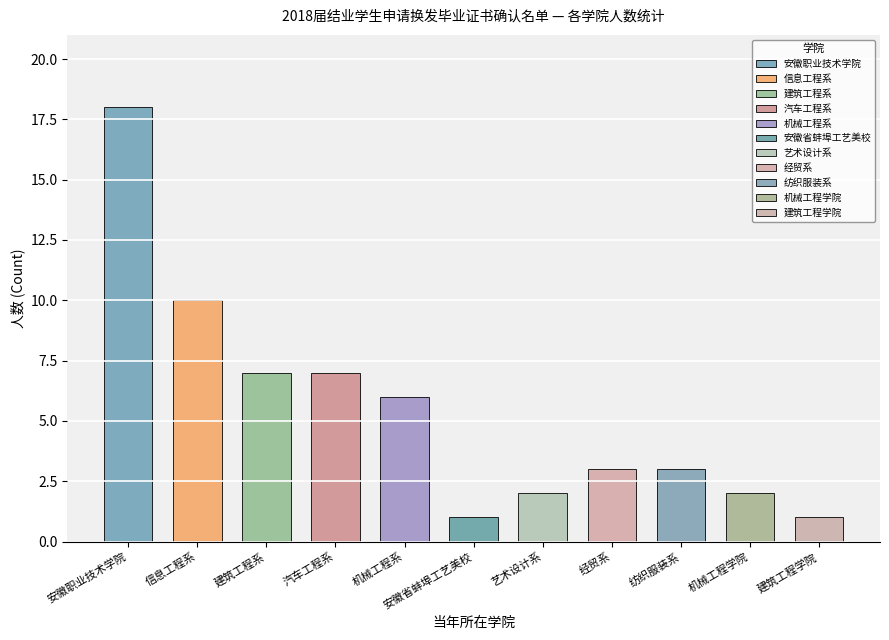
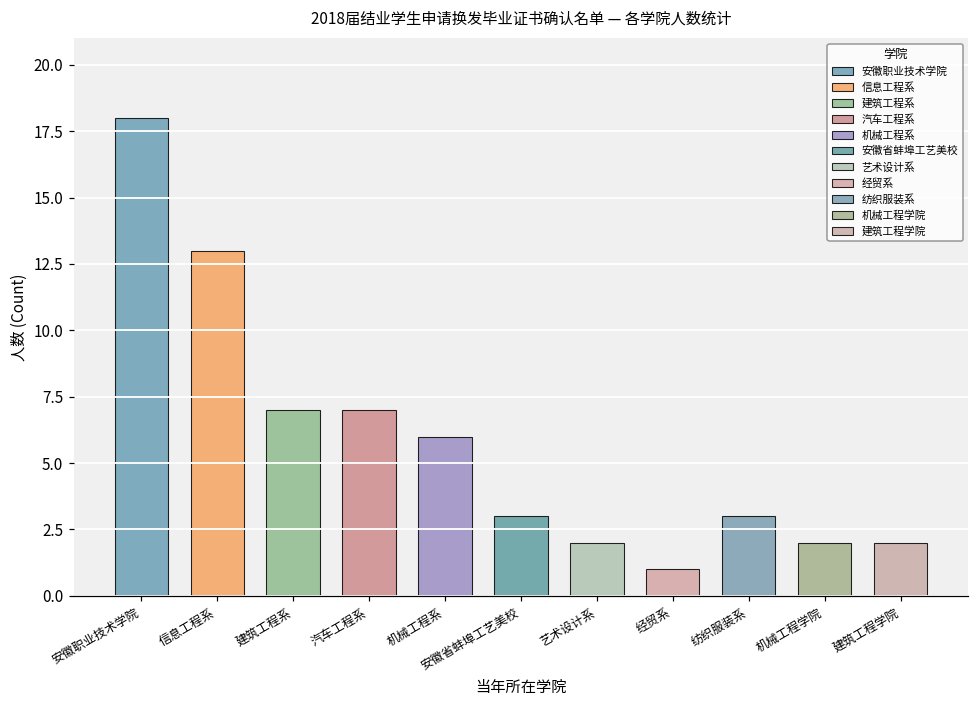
  {
    "安徽职业技术学院": 18,
-   "信息工程系": 10,
+   "信息工程系": 13,
    "建筑工程系": 7,
    "汽车工程系": 7,
    "机械工程系": 6,
-   "安徽省蚌埠工艺美校": 1,
+   "安徽省蚌埠工艺美校": 3,
    "艺术设计系": 2,
-   "经贸系": 3,
+   "经贸系": 1,
    "纺织服装系": 3,
    "机械工程学院": 2,
-   "建筑工程学院": 1
+   "建筑工程学院": 2
  }
